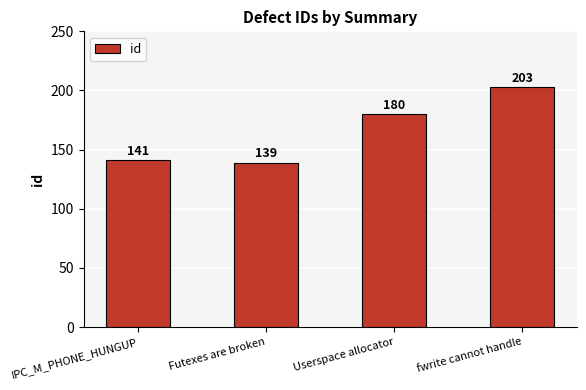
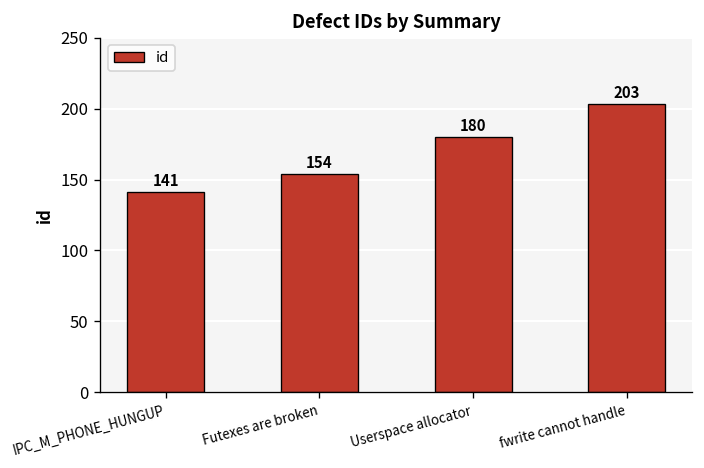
  {
    "IPC_M_PHONE_HUNGUP": 141,
-   "Futexes are broken": 139,
+   "Futexes are broken": 154,
    "Userspace allocator": 180,
    "fwrite cannot handle": 203
  }
